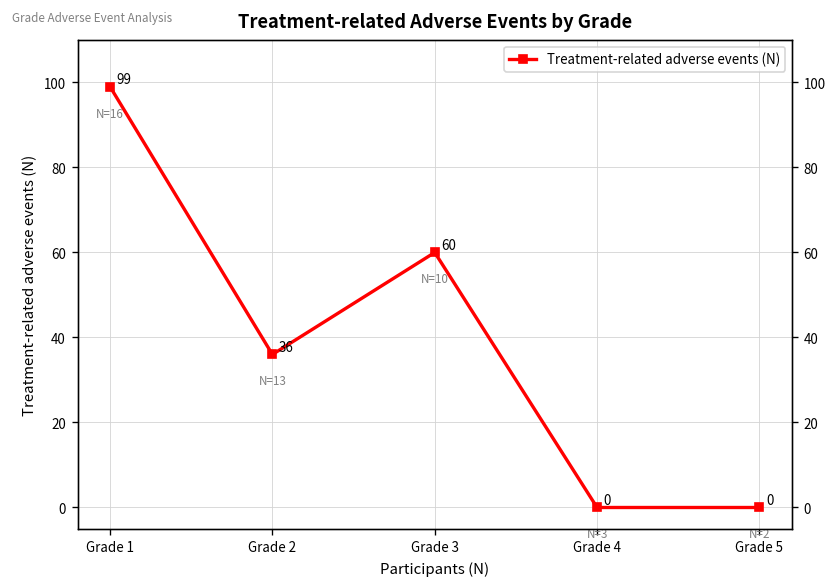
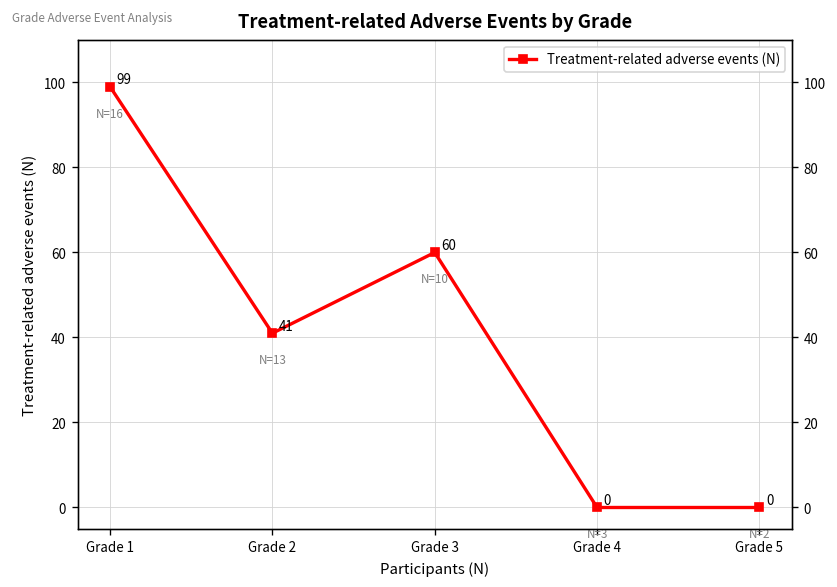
  {
    "Grade 1": 99,
-   "Grade 2": 36,
+   "Grade 2": 41,
    "Grade 3": 60,
    "Grade 4": 0,
    "Grade 5": 0
  }
